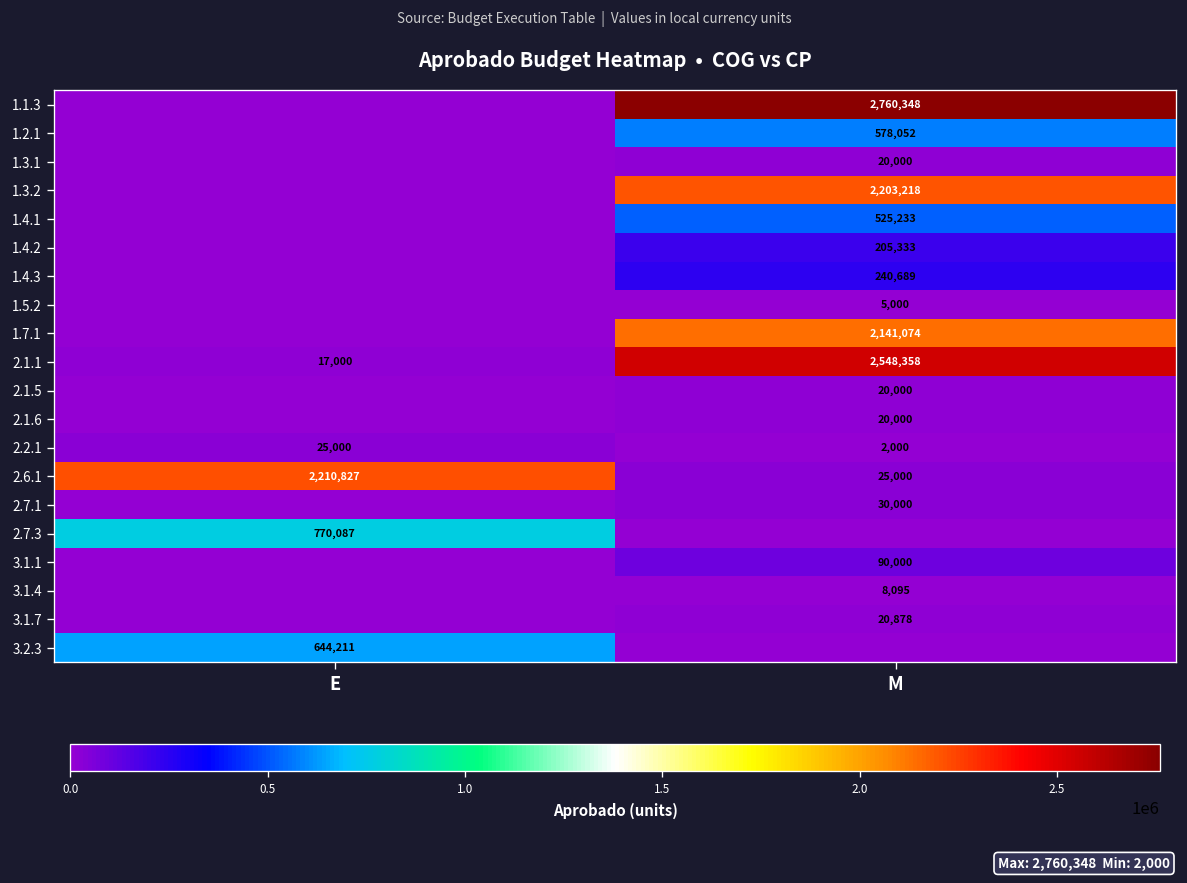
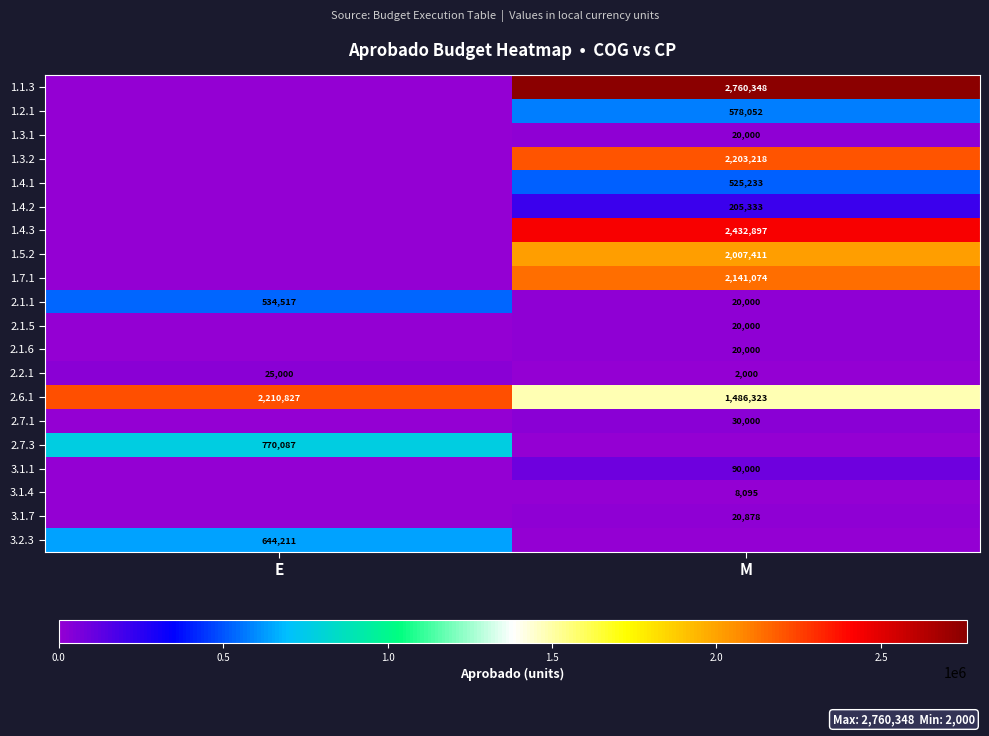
  {
    "1.1.3": {
      "M": "2,760,348"
    },
    "1.2.1": {
      "M": "578,052"
    },
    "1.3.1": {
      "M": "20,000"
    },
    "1.3.2": {
      "M": "2,203,218"
    },
    "1.4.1": {
      "M": "525,233"
    },
    "1.4.2": {
      "M": "205,333"
    },
    "1.4.3": {
-     "M": "240,689"
+     "M": "2,432,897"
    },
    "1.5.2": {
-     "M": "5,000"
+     "M": "2,007,411"
    },
    "1.7.1": {
      "M": "2,141,074"
    },
    "2.1.1": {
-     "E": "17,000",
-     "M": "2,548,358"
+     "E": "534,517",
+     "M": "20,000"
    },
    "2.1.5": {
      "M": "20,000"
    },
    "2.1.6": {
      "M": "20,000"
    },
    "2.2.1": {
      "E": "25,000",
      "M": "2,000"
    },
    "2.6.1": {
      "E": "2,210,827",
-     "M": "25,000"
+     "M": "1,486,323"
    },
    "2.7.1": {
      "M": "30,000"
    },
    "2.7.3": {
      "E": "770,087"
    },
    "3.1.1": {
      "M": "90,000"
    },
    "3.1.4": {
      "M": "8,095"
    },
    "3.1.7": {
      "M": "20,878"
    },
    "3.2.3": {
      "E": "644,211"
    }
  }
